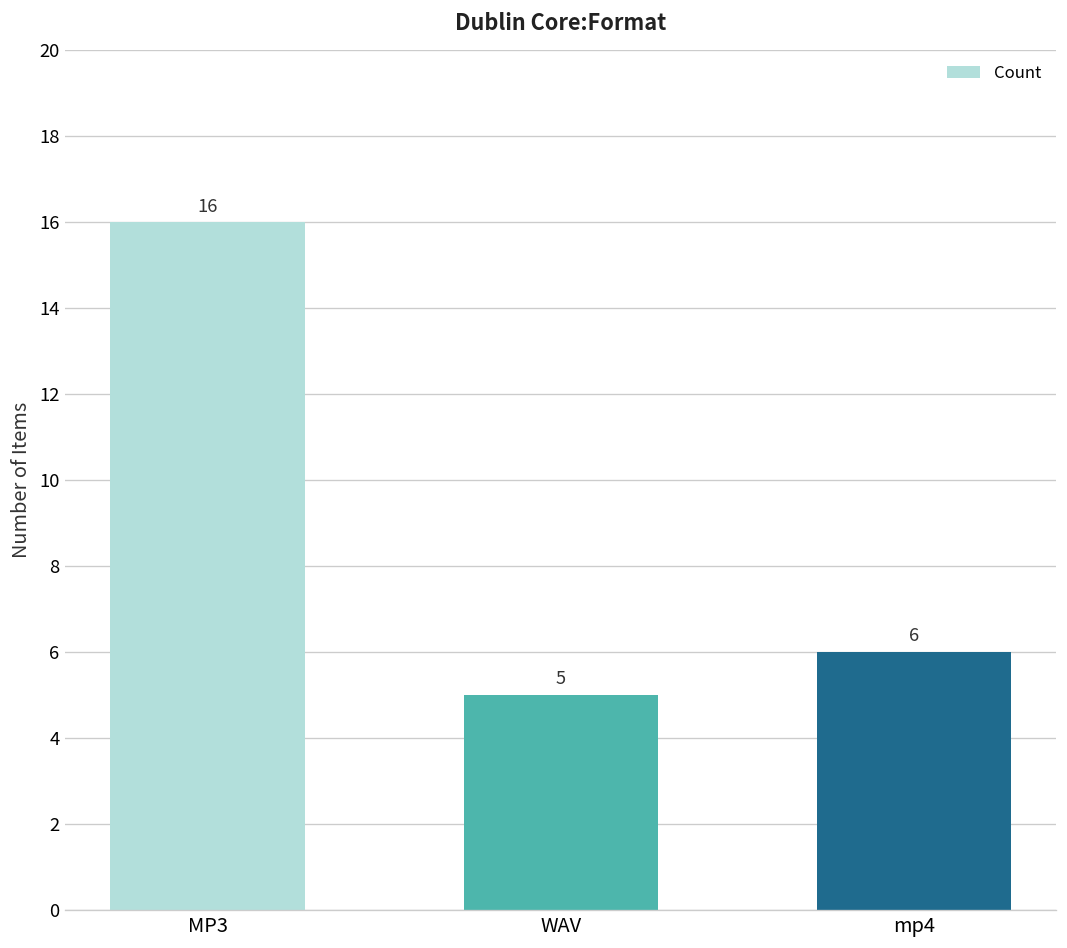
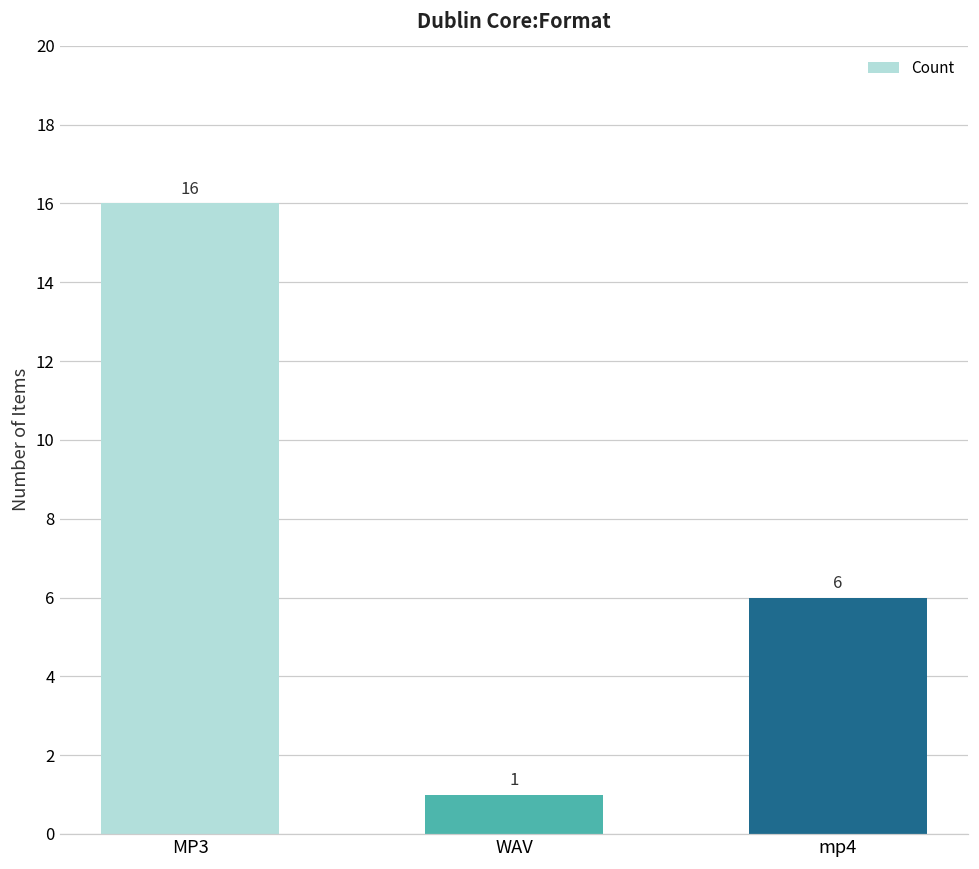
  {
    "MP3": 16,
-   "WAV": 5,
+   "WAV": 1,
    "mp4": 6
  }
